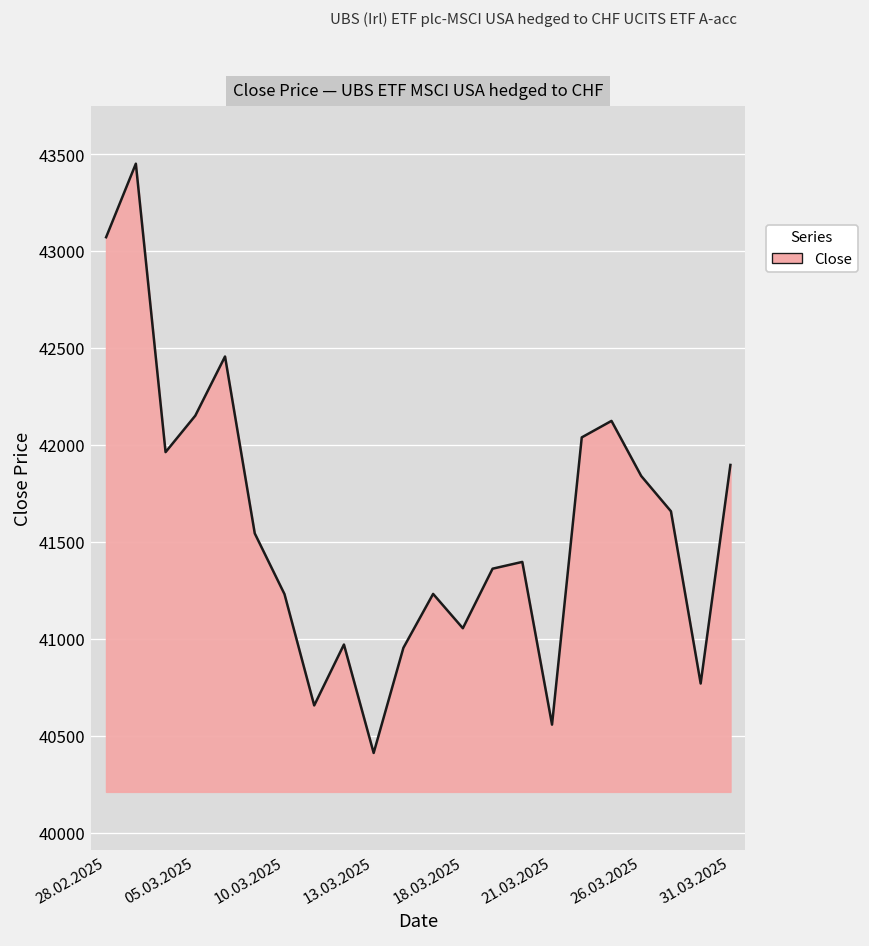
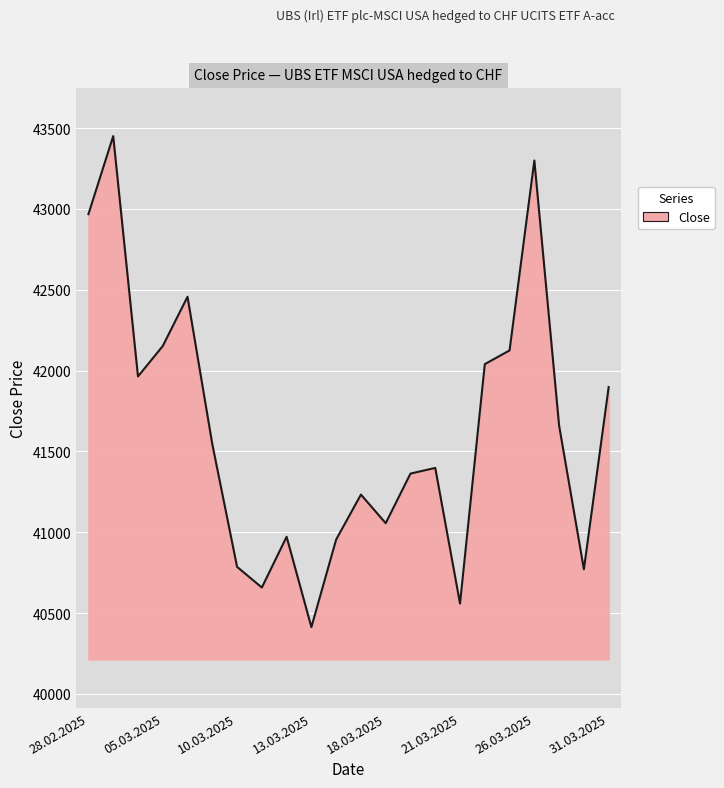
  {
-   "28.02.2025": 43070,
+   "28.02.2025": 42970,
    "05.03.2025": 42150,
-   "10.03.2025": 41230,
+   "10.03.2025": 40790,
    "13.03.2025": 40410,
    "18.03.2025": 41060,
    "21.03.2025": 40560,
-   "26.03.2025": 41840,
+   "26.03.2025": 43300,
    "31.03.2025": 41900
  }
